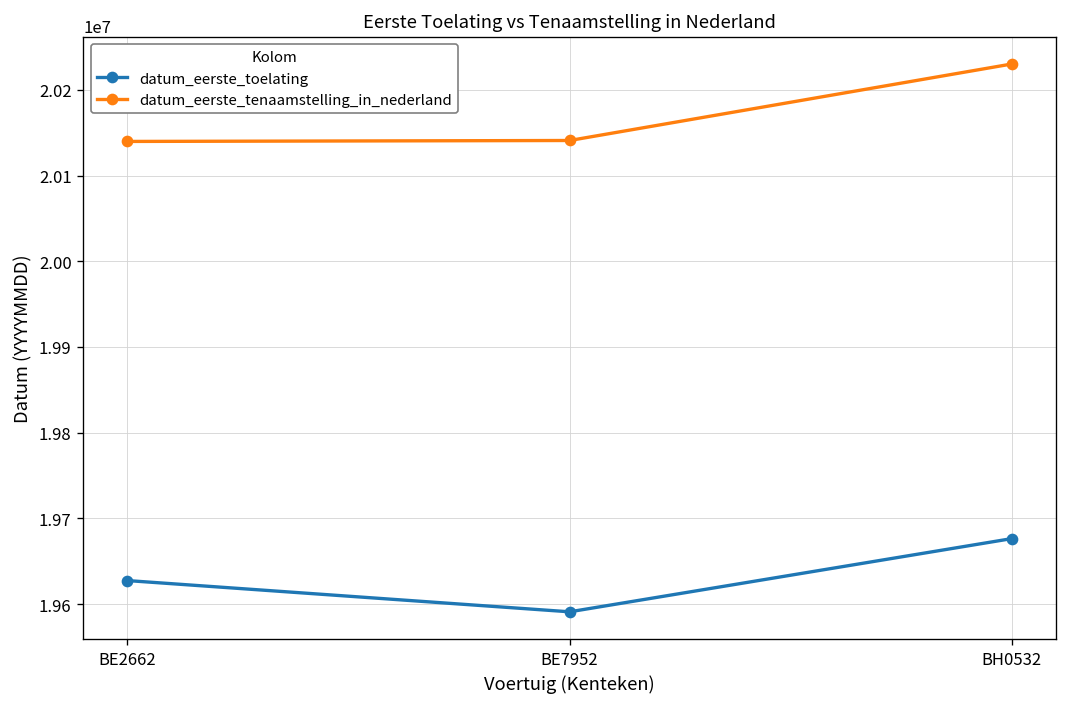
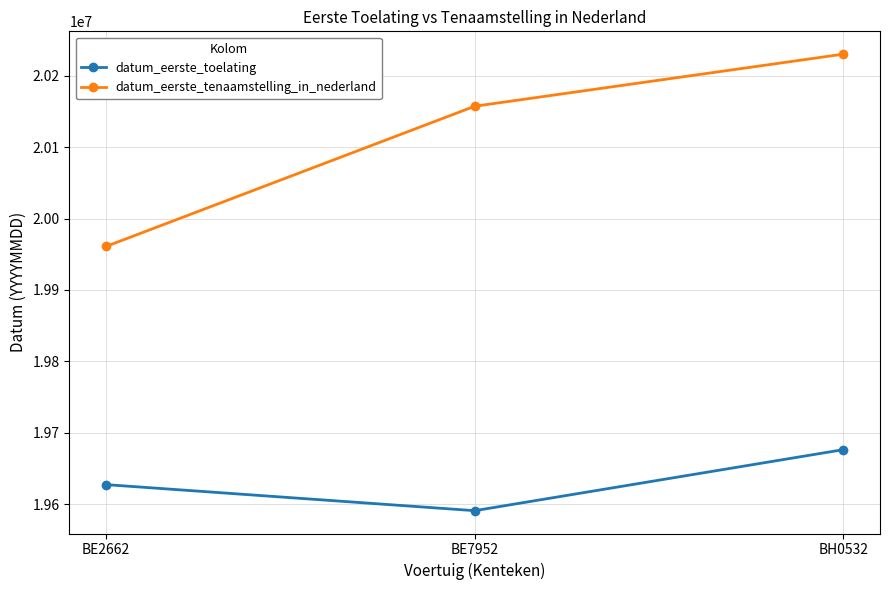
  {
    "datum_eerste_toelating": {
      "BE2662": 19630000,
      "BE7952": 19590000,
      "BH0532": 19680000
    },
    "datum_eerste_tenaamstelling_in_nederland": {
-     "BE2662": 20140000,
-     "BE7952": 20140000,
+     "BE2662": 19960000,
+     "BE7952": 20160000,
      "BH0532": 20230000
    }
  }
